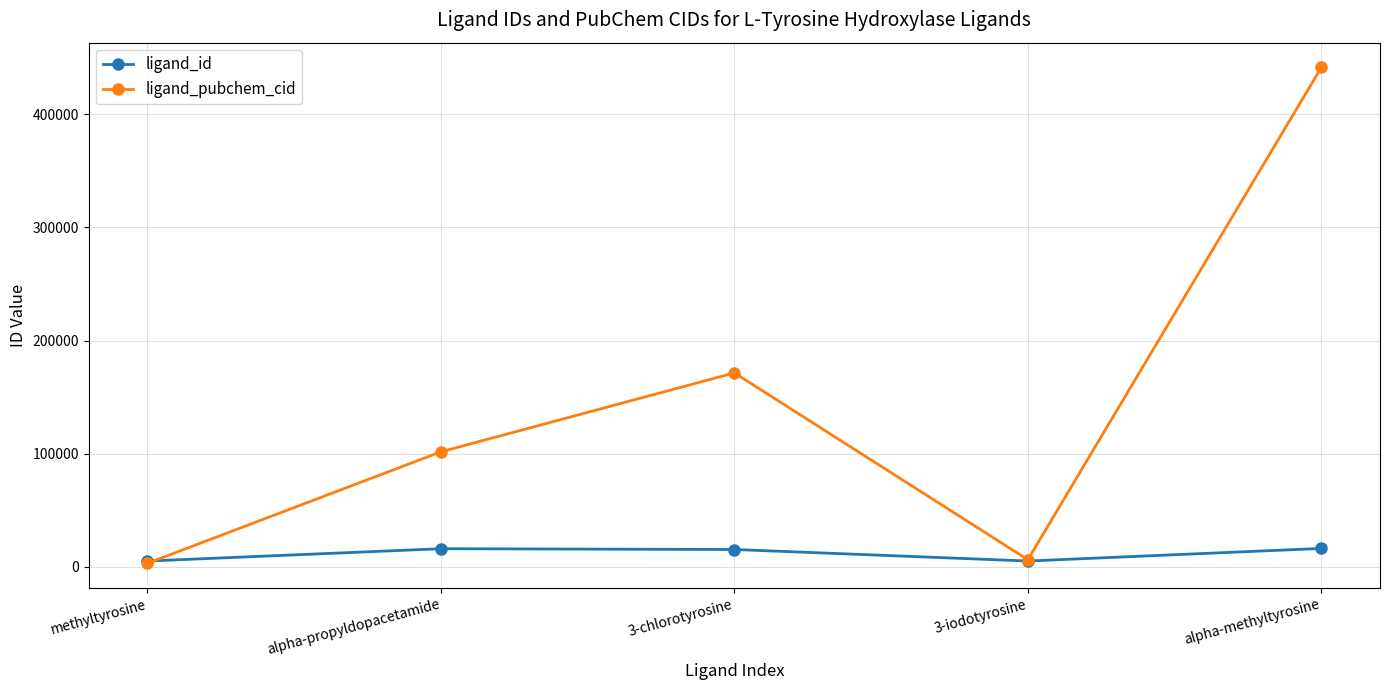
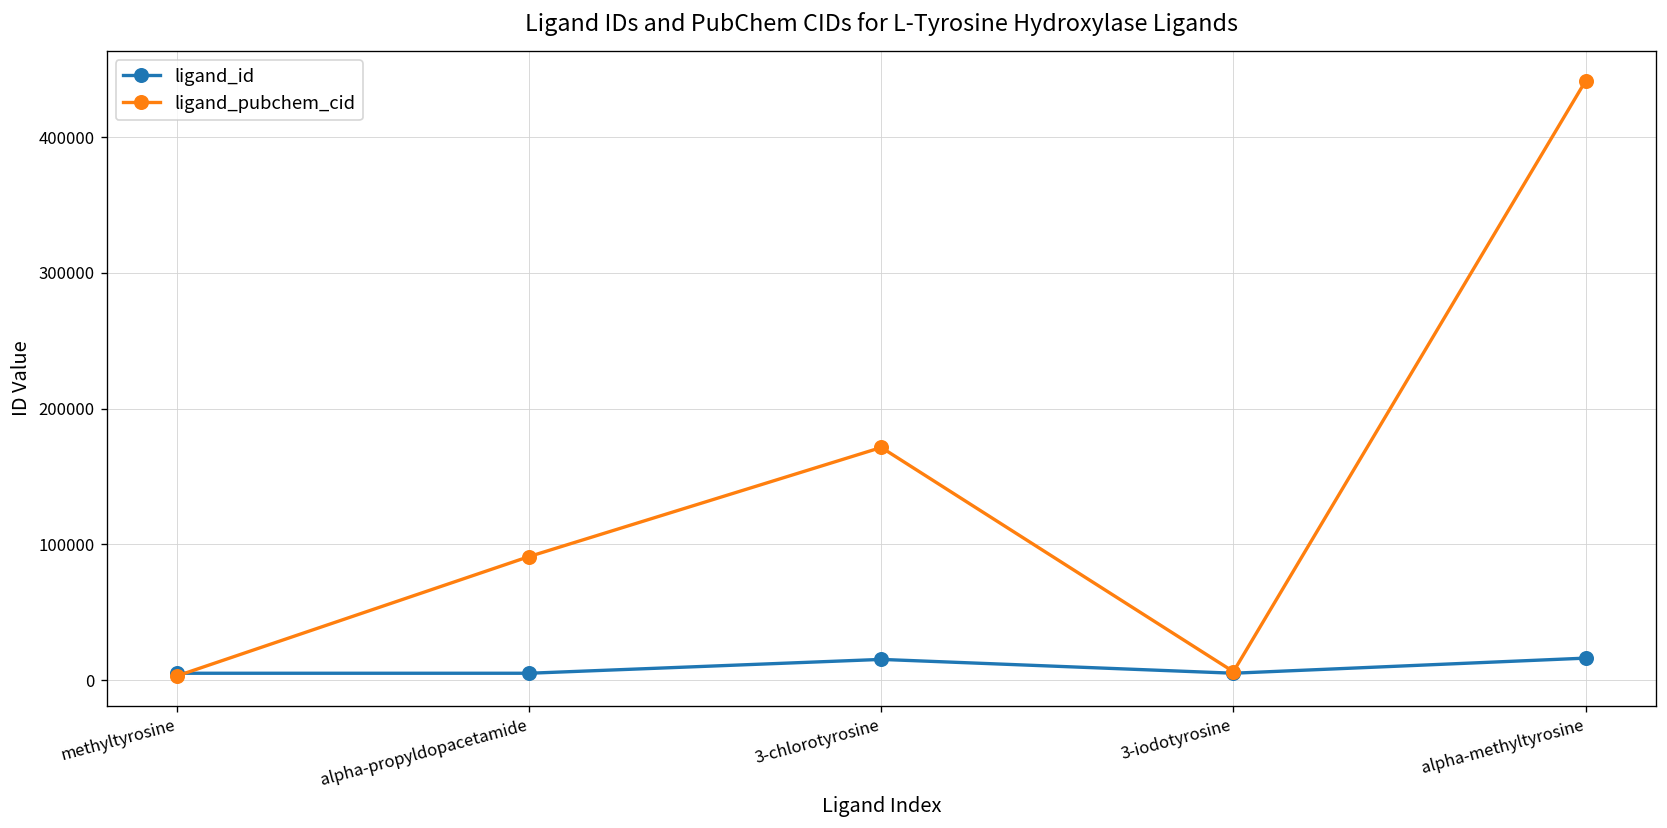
  {
    "ligand_id": {
-     "alpha-propyldopacetamide": 16000,
+     "alpha-propyldopacetamide": 5000,
      "3-chlorotyrosine": 15000,
      "alpha-methyltyrosine": 16000
    },
    "ligand_pubchem_cid": {
-     "alpha-propyldopacetamide": 102000,
+     "alpha-propyldopacetamide": 91000,
      "3-chlorotyrosine": 171000,
      "alpha-methyltyrosine": 441000
    }
  }
